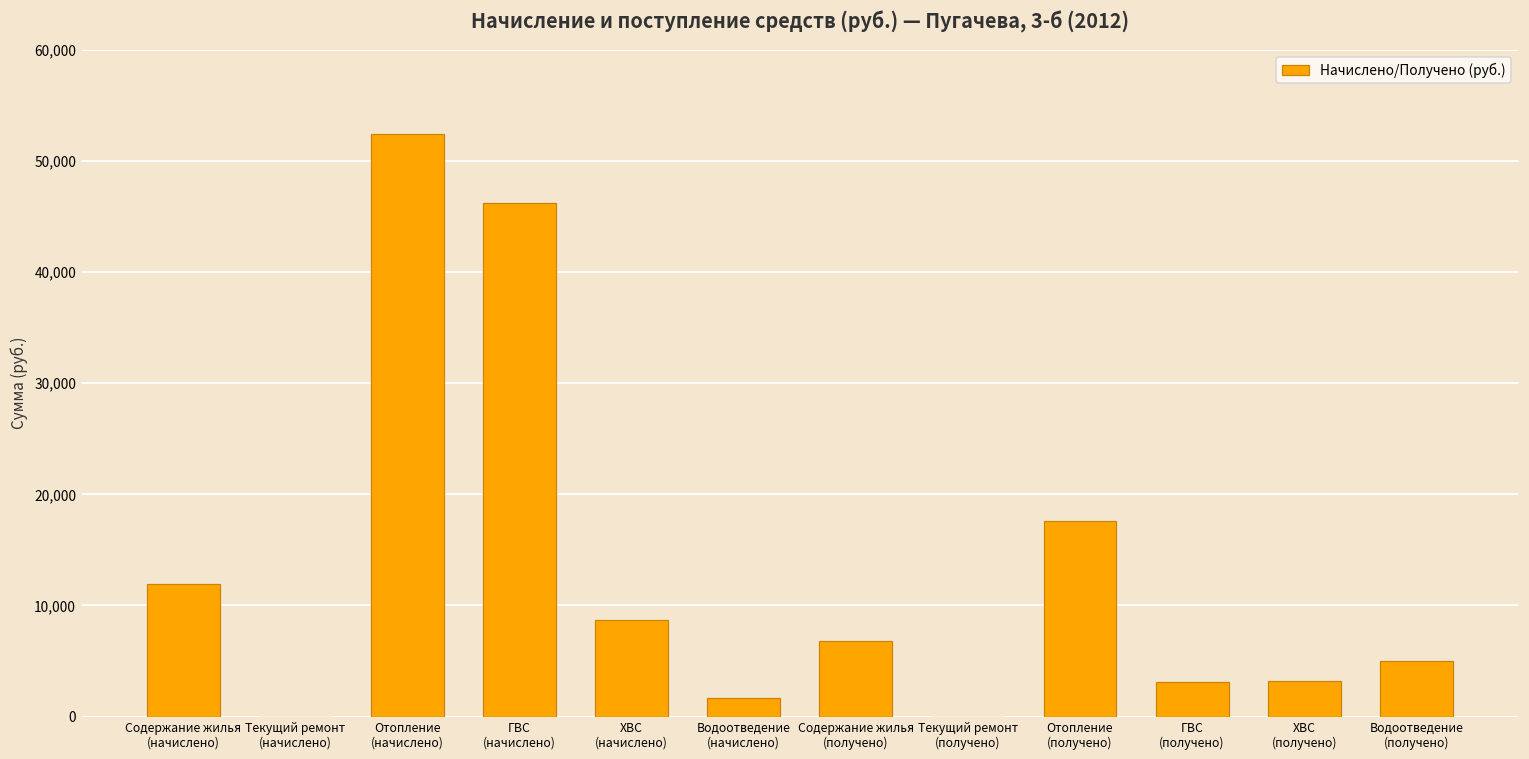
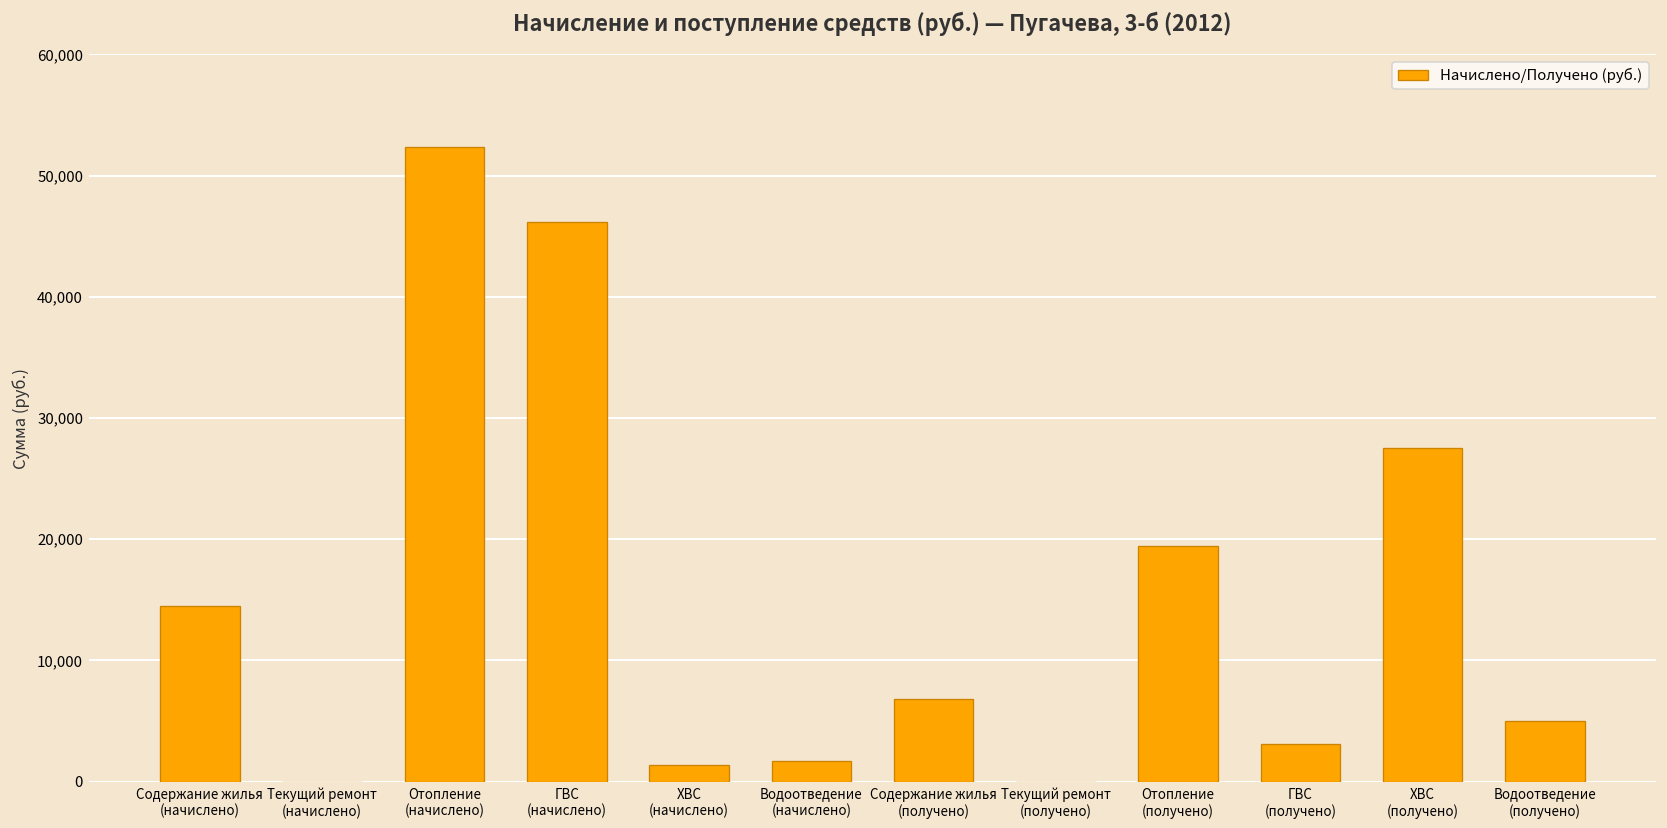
  {
-   "Содержание жилья (начислено)": "11,900",
+   "Содержание жилья (начислено)": "14,500",
    "Текущий ремонт (начислено)": "0",
    "Отопление (начислено)": "52,400",
    "ГВС (начислено)": "46,200",
-   "ХВС (начислено)": "8,700",
+   "ХВС (начислено)": "1,400",
    "Водоотведение (начислено)": "1,700",
    "Содержание жилья (получено)": "6,800",
    "Текущий ремонт (получено)": "0",
-   "Отопление (получено)": "17,600",
+   "Отопление (получено)": "19,500",
    "ГВС (получено)": "3,100",
-   "ХВС (получено)": "3,200",
+   "ХВС (получено)": "27,500",
    "Водоотведение (получено)": "5,000"
  }
